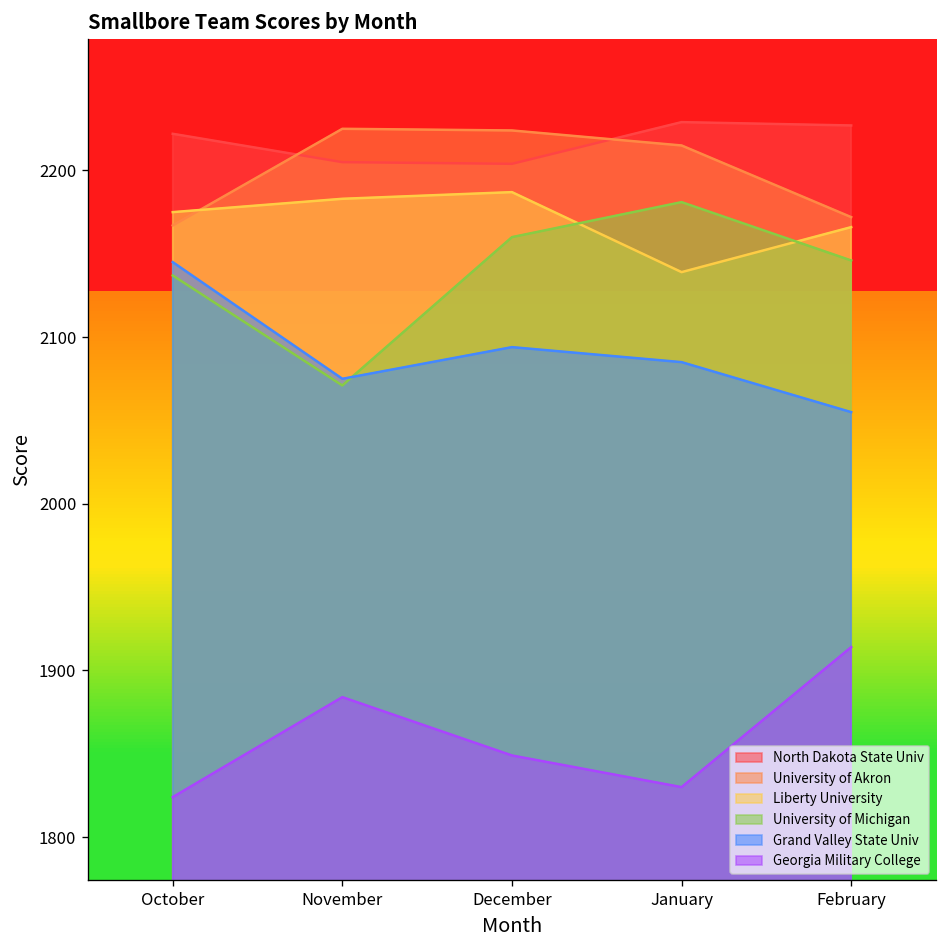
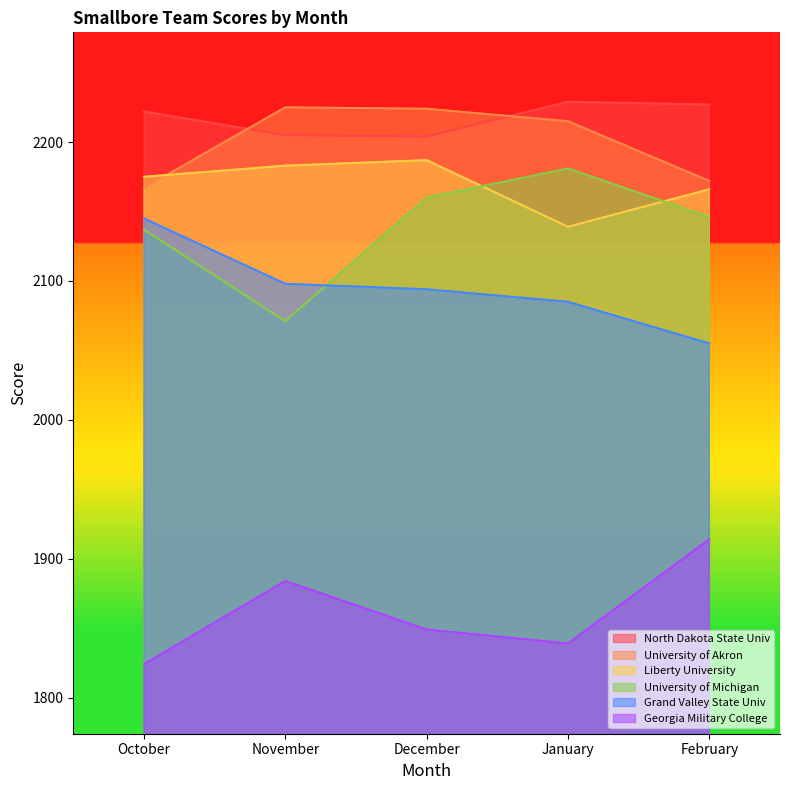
  {
    "University of Michigan": {
      "October": 2137,
      "November": 2071,
      "December": 2160,
      "January": 2181,
      "February": 2146
    },
    "Grand Valley State Univ": {
      "October": 2145,
-     "November": 2075,
+     "November": 2098,
      "December": 2094,
      "January": 2085,
      "February": 2055
    },
    "Georgia Military College": {
      "October": 1824,
      "November": 1884,
      "December": 1849,
-     "January": 1830,
+     "January": 1839,
      "February": 1914
    }
  }
